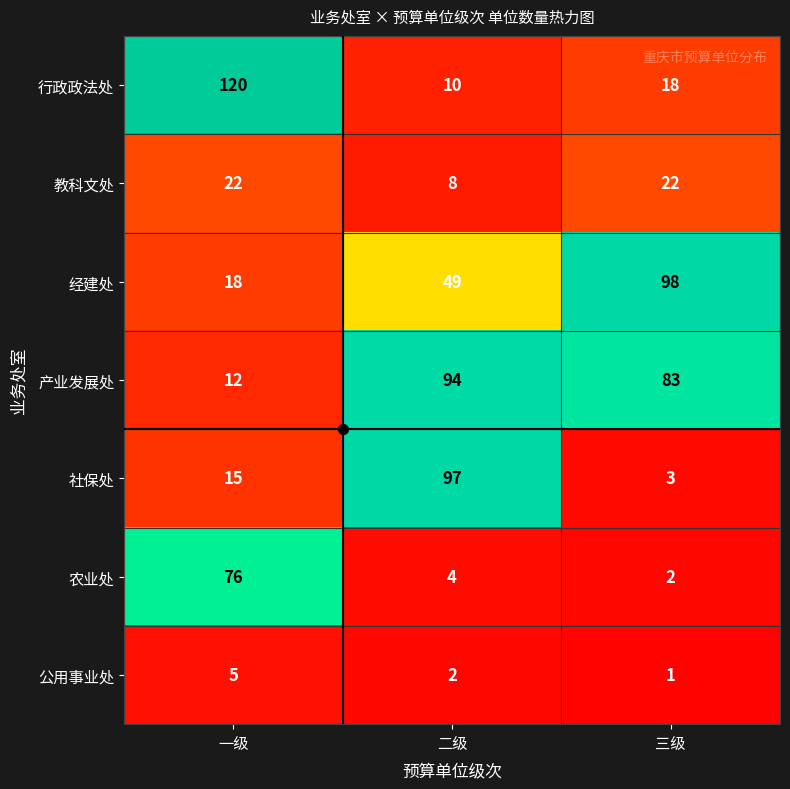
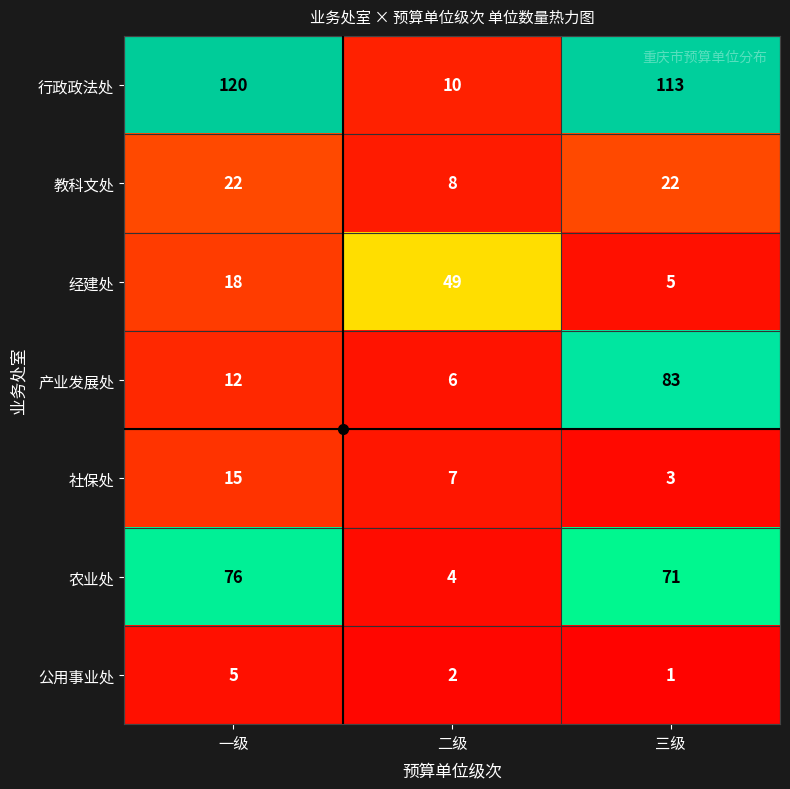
  {
    "行政政法处": {
      "一级": 120,
      "二级": 10,
-     "三级": 18
+     "三级": 113
    },
    "教科文处": {
      "一级": 22,
      "二级": 8,
      "三级": 22
    },
    "经建处": {
      "一级": 18,
      "二级": 49,
-     "三级": 98
+     "三级": 5
    },
    "产业发展处": {
      "一级": 12,
-     "二级": 94,
+     "二级": 6,
      "三级": 83
    },
    "社保处": {
      "一级": 15,
-     "二级": 97,
+     "二级": 7,
      "三级": 3
    },
    "农业处": {
      "一级": 76,
      "二级": 4,
-     "三级": 2
+     "三级": 71
    },
    "公用事业处": {
      "一级": 5,
      "二级": 2,
      "三级": 1
    }
  }
